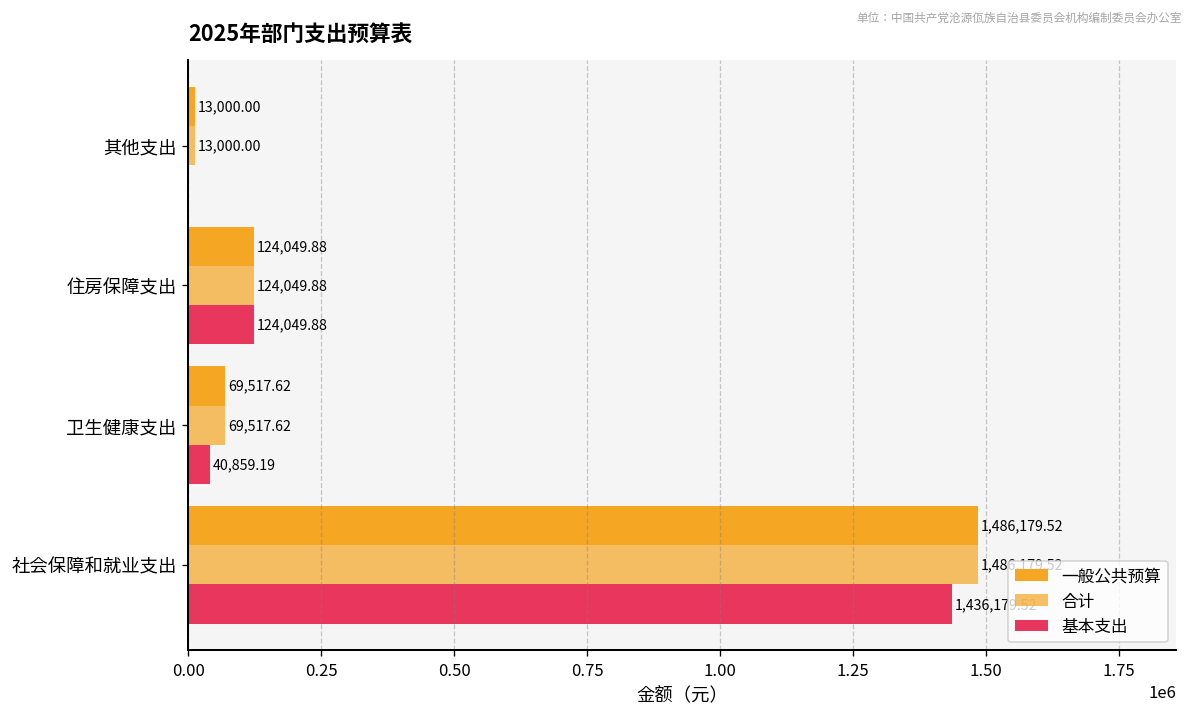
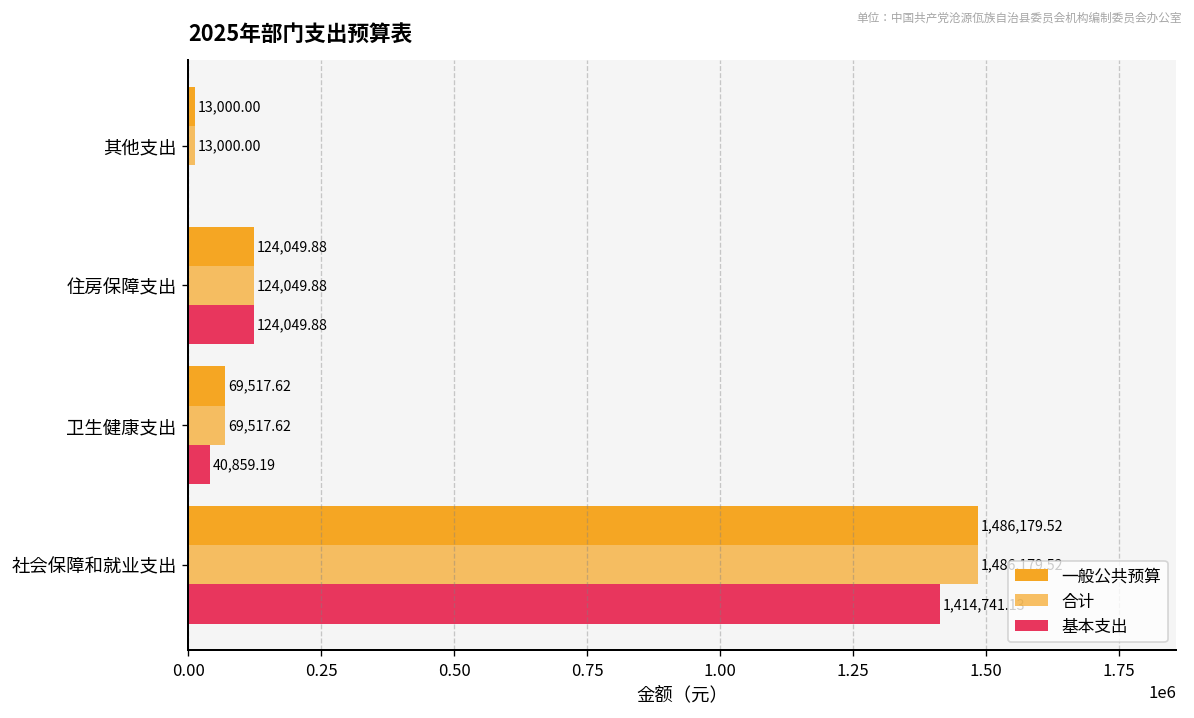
  {
    "基本支出": {
      "其他支出": 0,
-     "社会保障和就业支出": 1440000
+     "社会保障和就业支出": 1410000
    }
  }
